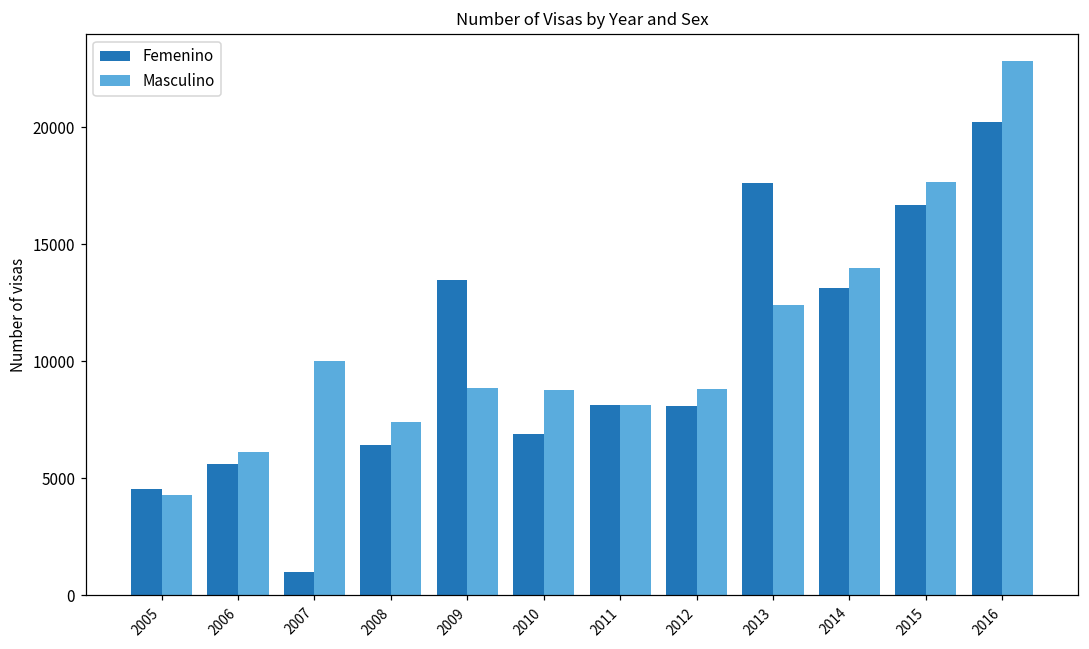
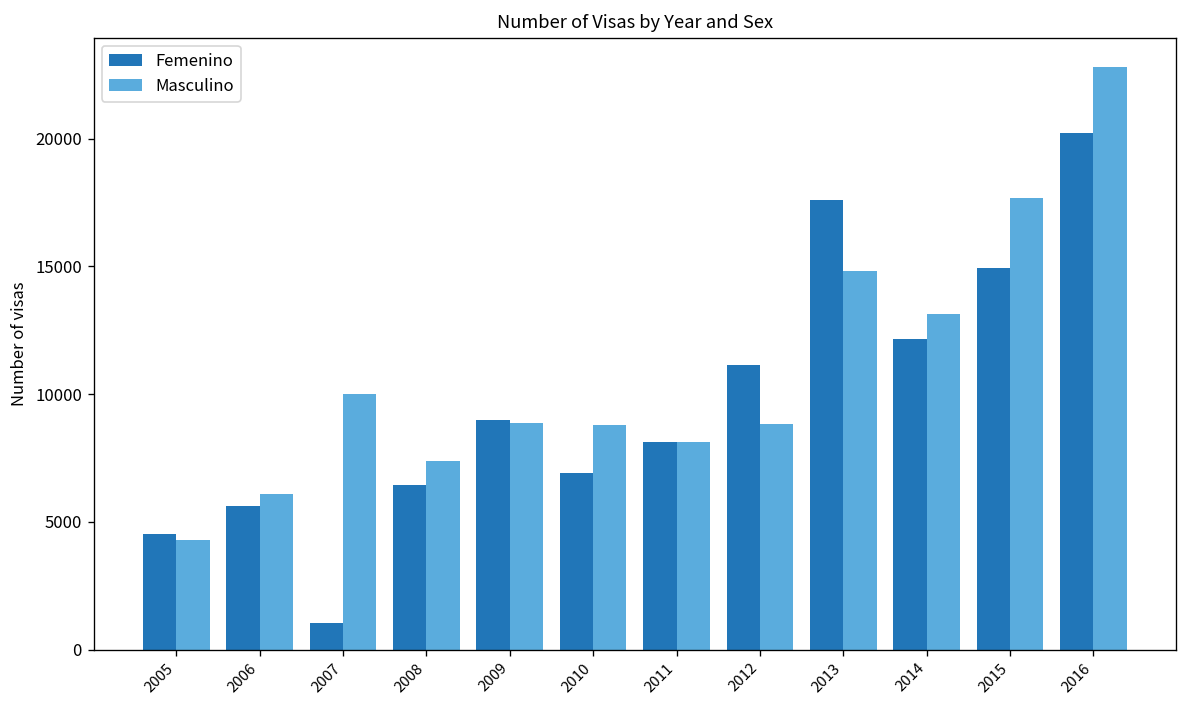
  {
    "Femenino": {
      "2005": 4500,
      "2006": 5600,
      "2007": 1000,
      "2008": 6400,
-     "2009": 13500,
+     "2009": 9000,
      "2010": 6900,
      "2011": 8100,
-     "2012": 8100,
+     "2012": 11100,
      "2013": 17600,
-     "2014": 13100,
-     "2015": 16700,
+     "2014": 12100,
+     "2015": 14900,
      "2016": 20200
    },
    "Masculino": {
      "2005": 4300,
      "2006": 6100,
      "2007": 10000,
      "2008": 7400,
      "2009": 8900,
      "2010": 8800,
      "2011": 8100,
      "2012": 8800,
-     "2013": 12400,
-     "2014": 14000,
+     "2013": 14800,
+     "2014": 13100,
      "2015": 17700,
      "2016": 22800
    }
  }
